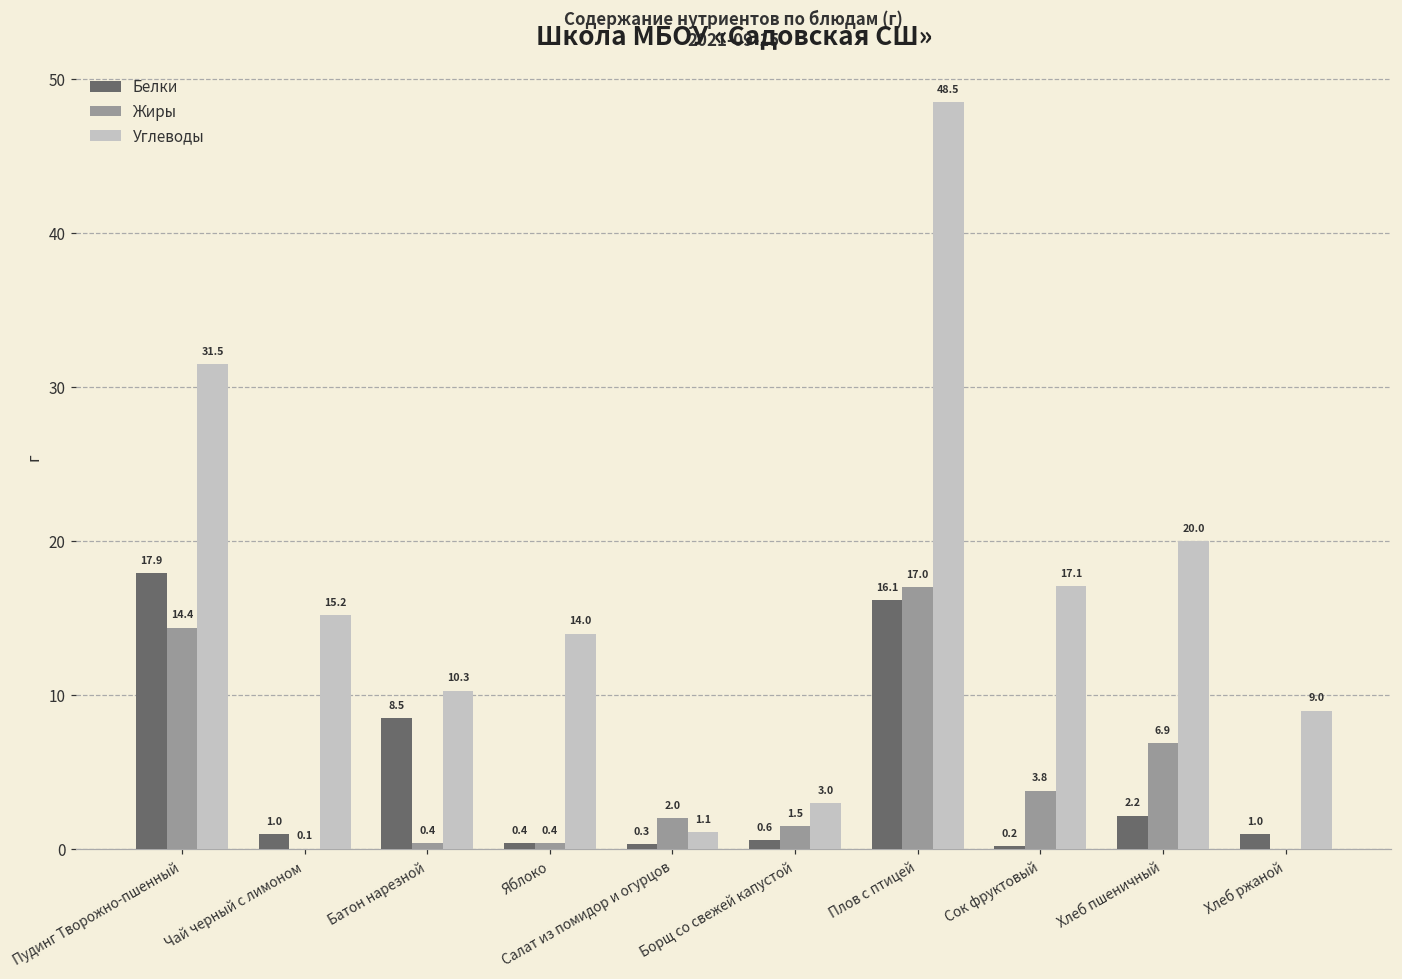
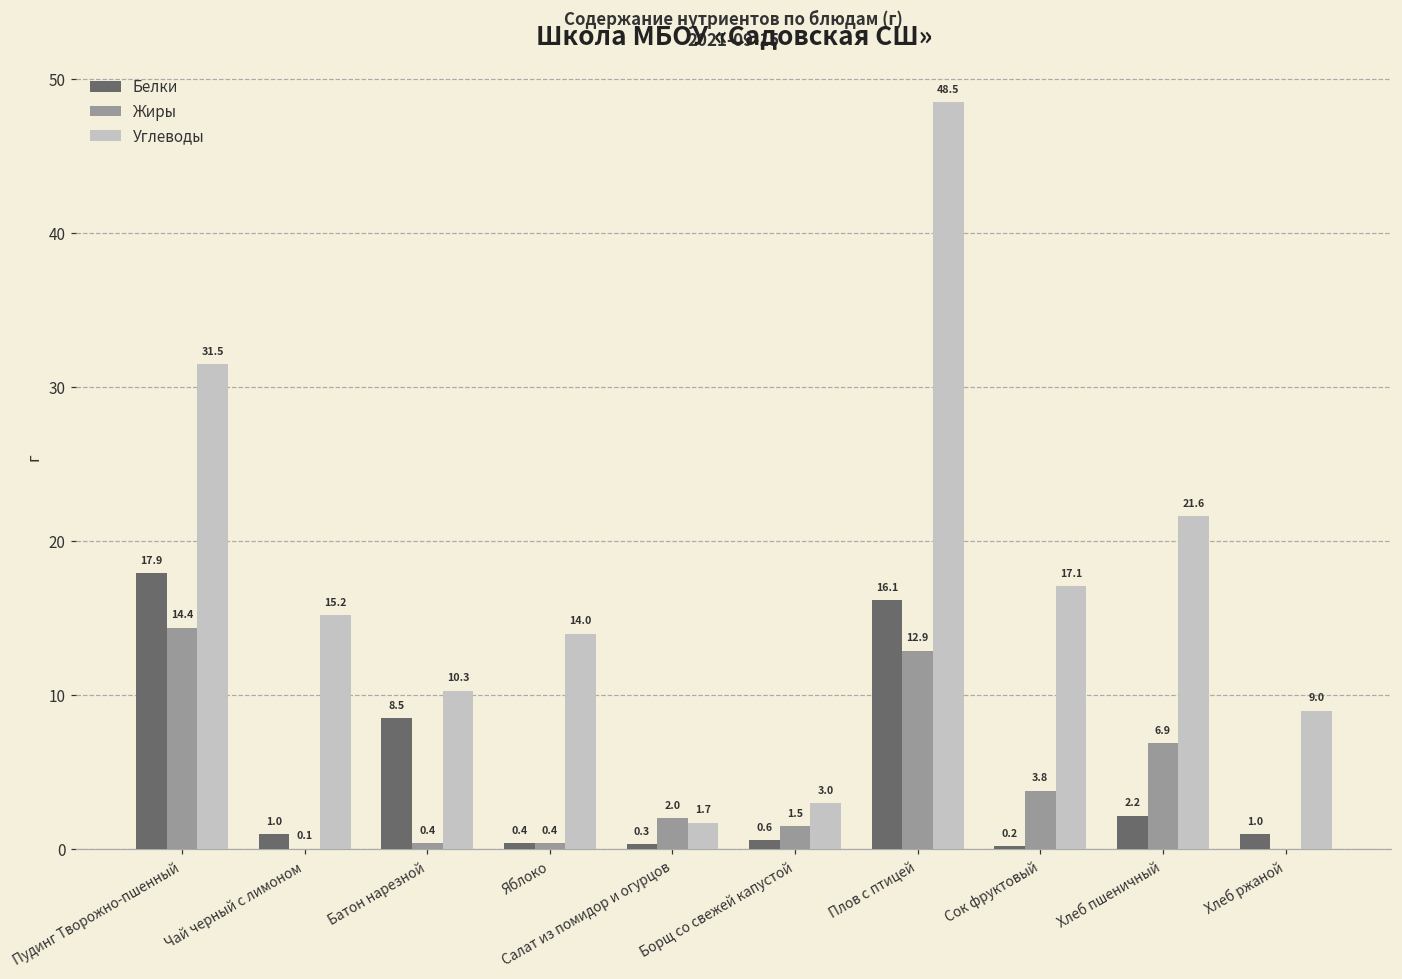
  {
    "Белки": {
      "Пудинг Творожно-пшенный": 17.9,
      "Чай черный с лимоном": 1.0,
      "Батон нарезной": 8.5,
      "Яблоко": 0.4,
      "Салат из помидор и огурцов": 0.3,
      "Борщ со свежей капустой": 0.6,
      "Плов с птицей": 16.1,
      "Сок фруктовый": 0.2,
      "Хлеб пшеничный": 2.2,
      "Хлеб ржаной": 1.0
    },
    "Жиры": {
      "Пудинг Творожно-пшенный": 14.4,
      "Чай черный с лимоном": 0.1,
      "Батон нарезной": 0.4,
      "Яблоко": 0.4,
      "Салат из помидор и огурцов": 2.0,
      "Борщ со свежей капустой": 1.5,
-     "Плов с птицей": 17.0,
+     "Плов с птицей": 12.9,
      "Сок фруктовый": 3.8,
      "Хлеб пшеничный": 6.9
    },
    "Углеводы": {
      "Пудинг Творожно-пшенный": 31.5,
      "Чай черный с лимоном": 15.2,
      "Батон нарезной": 10.3,
      "Яблоко": 14.0,
-     "Салат из помидор и огурцов": 1.1,
+     "Салат из помидор и огурцов": 1.7,
      "Борщ со свежей капустой": 3.0,
      "Плов с птицей": 48.5,
      "Сок фруктовый": 17.1,
-     "Хлеб пшеничный": 20.0,
+     "Хлеб пшеничный": 21.6,
      "Хлеб ржаной": 9.0
    }
  }
